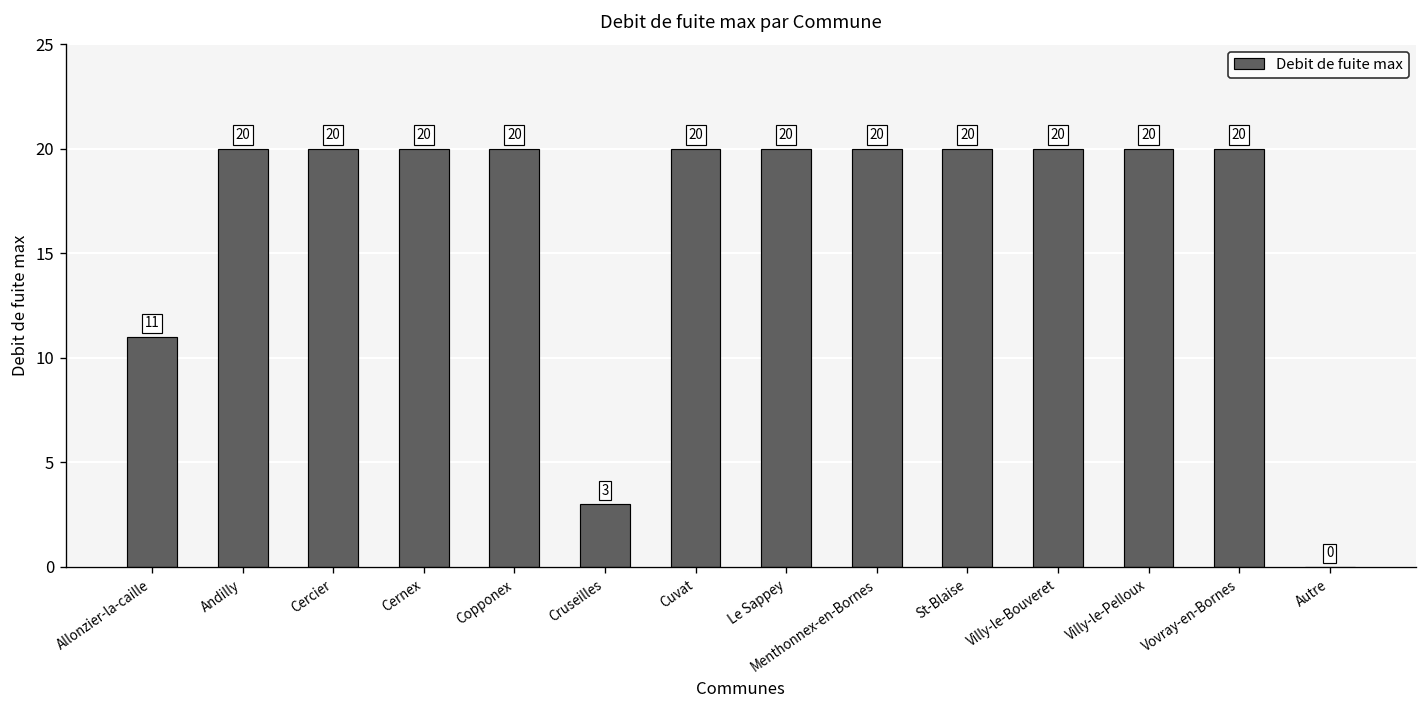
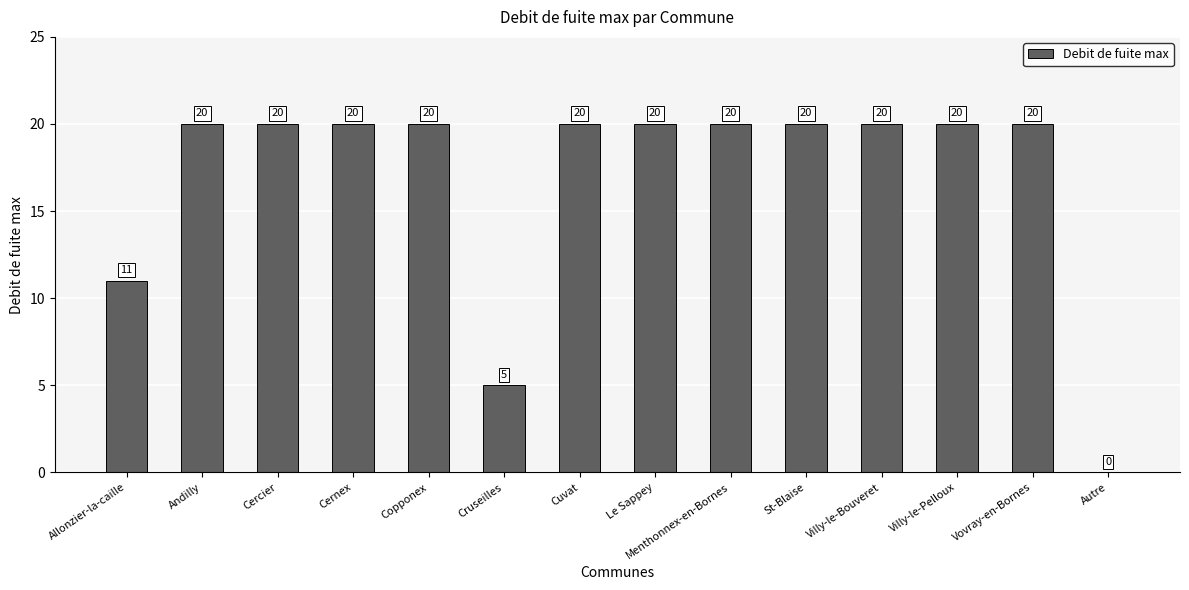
  {
-   "Cruseilles": 3
+   "Cruseilles": 5
  }
